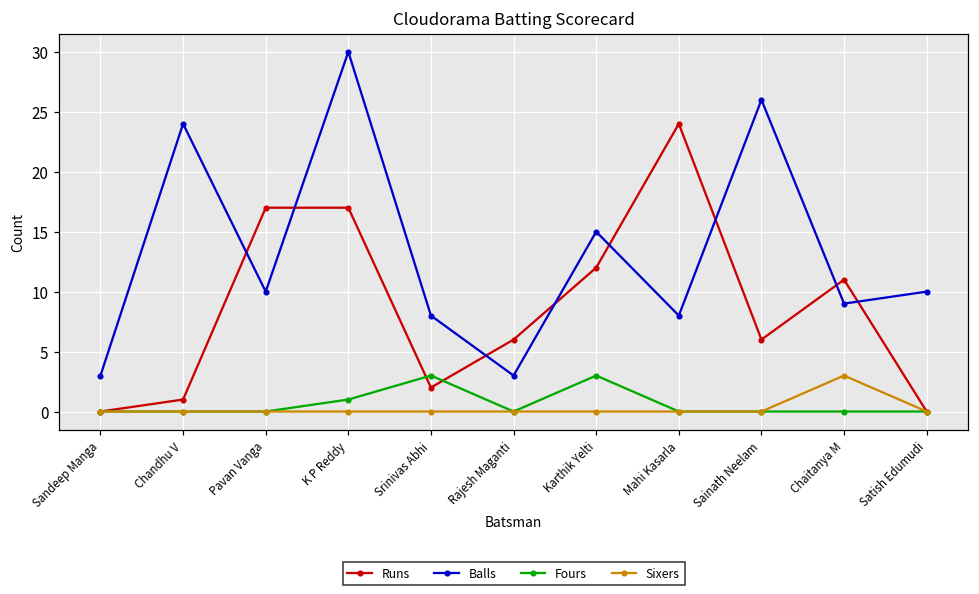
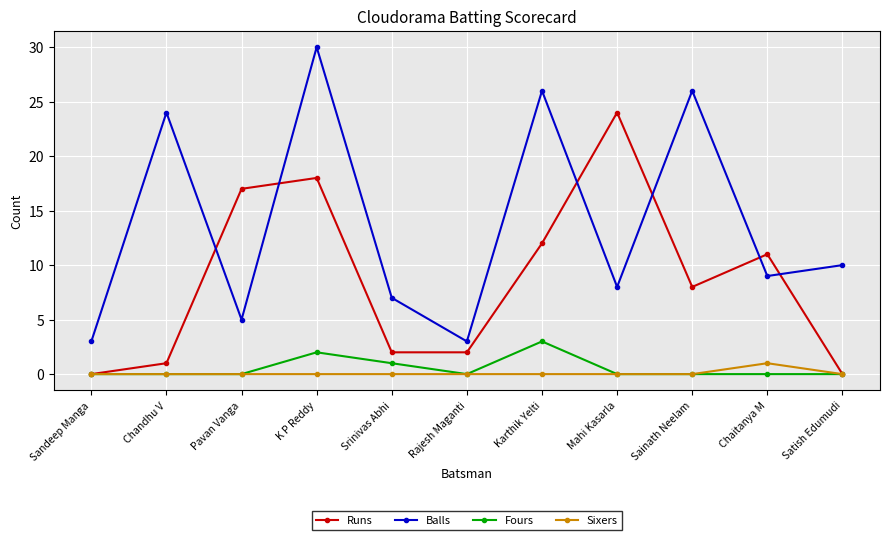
  {
    "Runs": {
      "Chandhu V": 1,
      "Pavan Vanga": 17,
-     "K P Reddy": 17,
+     "K P Reddy": 18,
      "Srinivas Abhi": 2,
-     "Rajesh Maganti": 6,
+     "Rajesh Maganti": 2,
      "Karthik Yelti": 12,
      "Mahi Kasarla": 24,
-     "Sainath Neelam": 6,
+     "Sainath Neelam": 8,
      "Chaitanya M": 11
    },
    "Balls": {
      "Sandeep Manga": 3,
      "Chandhu V": 24,
-     "Pavan Vanga": 10,
+     "Pavan Vanga": 5,
      "K P Reddy": 30,
-     "Srinivas Abhi": 8,
+     "Srinivas Abhi": 7,
      "Rajesh Maganti": 3,
-     "Karthik Yelti": 15,
+     "Karthik Yelti": 26,
      "Mahi Kasarla": 8,
      "Sainath Neelam": 26,
      "Chaitanya M": 9,
      "Satish Edumudi": 10
    },
    "Fours": {
-     "K P Reddy": 1,
-     "Srinivas Abhi": 3,
+     "K P Reddy": 2,
+     "Srinivas Abhi": 1,
      "Karthik Yelti": 3,
      "Chaitanya M": 0
    },
    "Sixers": {
      "K P Reddy": 0,
      "Srinivas Abhi": 0,
      "Karthik Yelti": 0,
-     "Chaitanya M": 3
+     "Chaitanya M": 1
    }
  }
